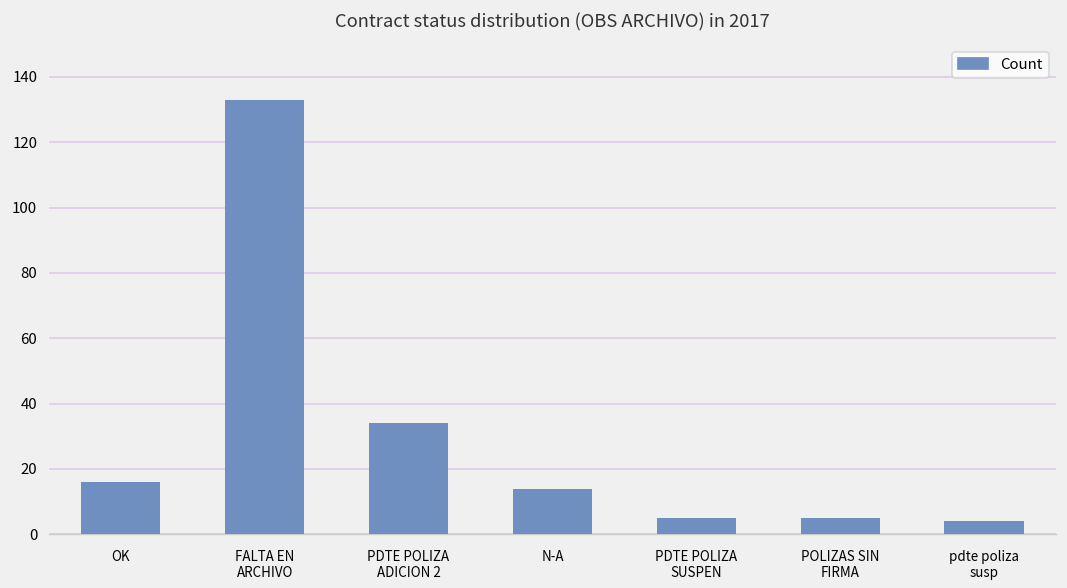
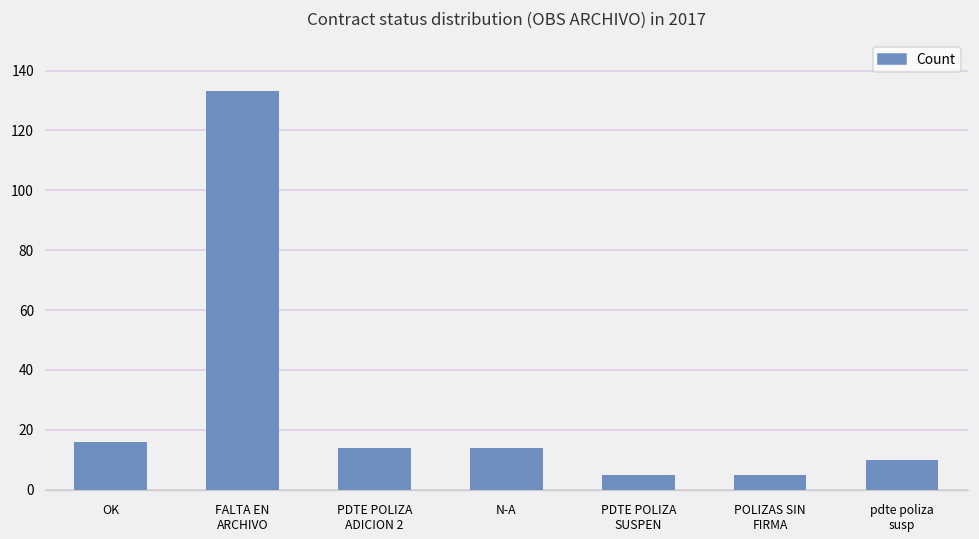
  {
    "OK": 16,
    "FALTA EN ARCHIVO": 133,
-   "PDTE POLIZA ADICION 2": 34,
+   "PDTE POLIZA ADICION 2": 14,
    "N-A": 14,
    "PDTE POLIZA SUSPEN": 5,
    "POLIZAS SIN FIRMA": 5,
-   "pdte poliza susp": 4
+   "pdte poliza susp": 10
  }
